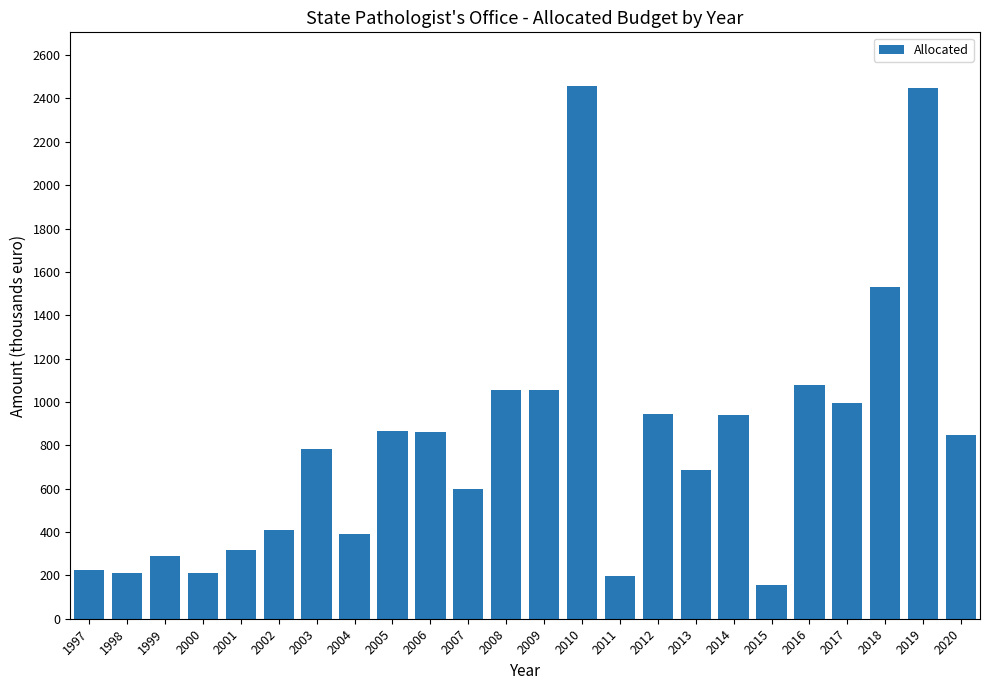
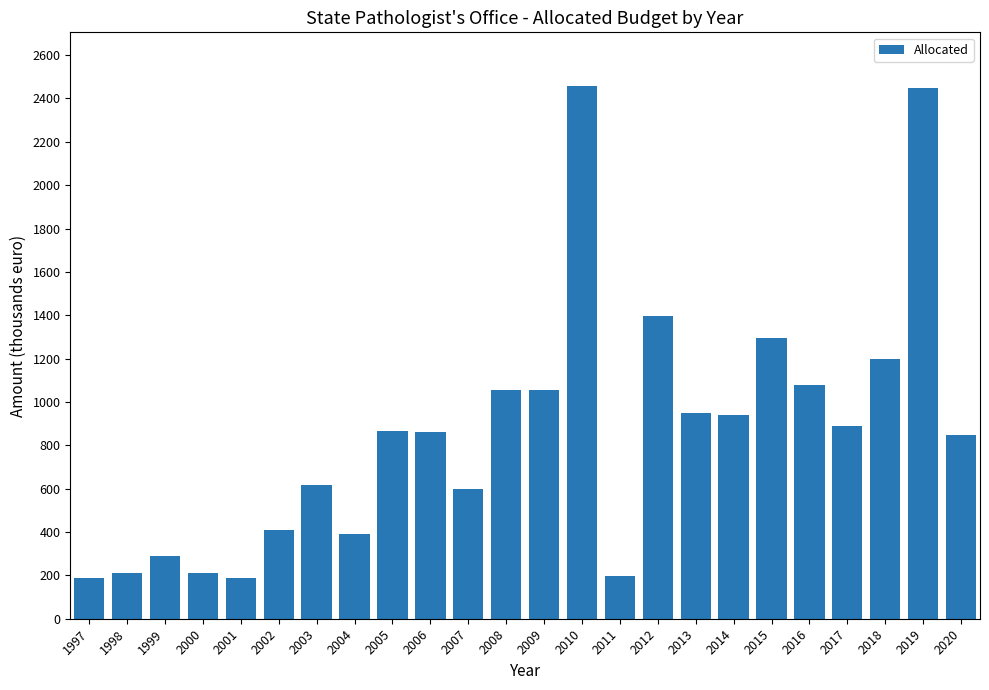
  {
-   "1997": 230,
+   "1997": 190,
    "1998": 210,
    "1999": 290,
    "2000": 210,
-   "2001": 320,
+   "2001": 190,
    "2002": 410,
-   "2003": 780,
+   "2003": 620,
    "2004": 390,
    "2005": 860,
    "2006": 860,
    "2007": 600,
    "2008": 1060,
    "2009": 1060,
    "2010": 2460,
    "2011": 200,
-   "2012": 950,
-   "2013": 690,
+   "2012": 1400,
+   "2013": 950,
    "2014": 940,
-   "2015": 150,
+   "2015": 1300,
    "2016": 1080,
-   "2017": 1000,
-   "2018": 1530,
+   "2017": 890,
+   "2018": 1200,
    "2019": 2450,
    "2020": 850
  }
